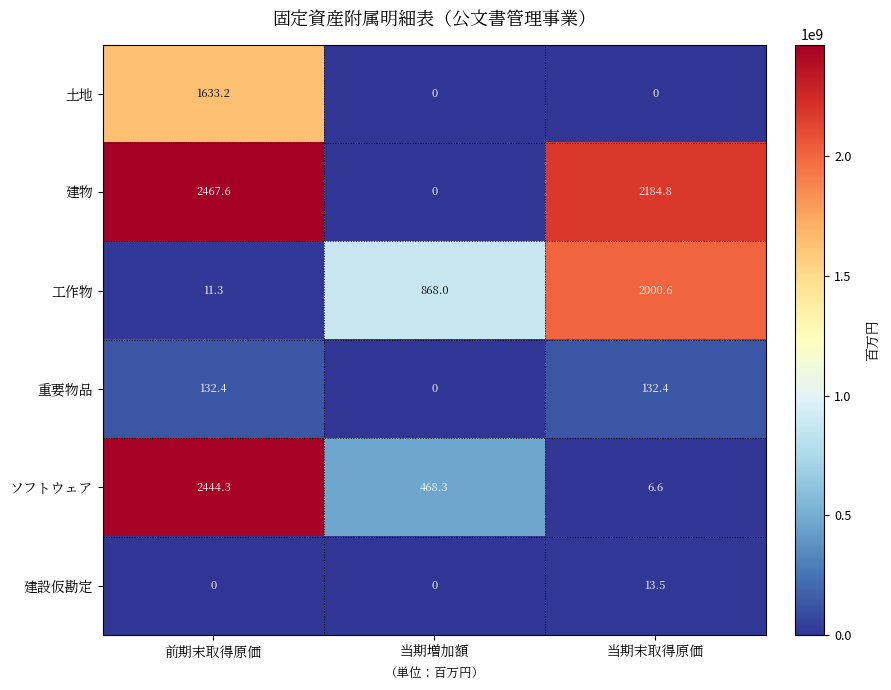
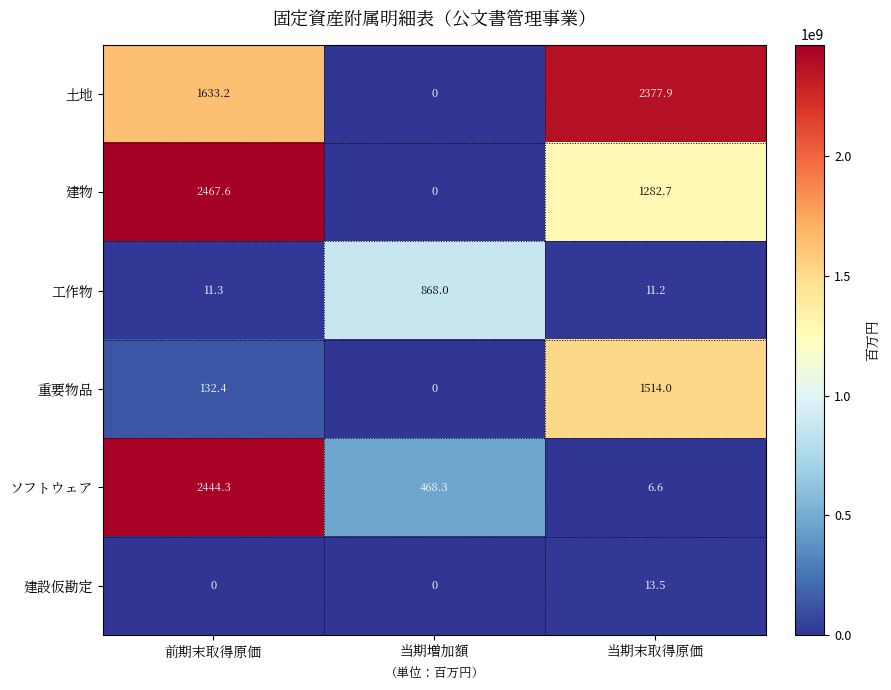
  {
    "土地": {
      "前期末取得原価": 1633.2,
      "当期増加額": 0,
-     "当期末取得原価": 0
+     "当期末取得原価": 2377.9
    },
    "建物": {
      "前期末取得原価": 2467.6,
      "当期増加額": 0,
-     "当期末取得原価": 2184.8
+     "当期末取得原価": 1282.7
    },
    "工作物": {
      "前期末取得原価": 11.3,
      "当期増加額": 868.0,
-     "当期末取得原価": 2000.6
+     "当期末取得原価": 11.2
    },
    "重要物品": {
      "前期末取得原価": 132.4,
      "当期増加額": 0,
-     "当期末取得原価": 132.4
+     "当期末取得原価": 1514.0
    },
    "ソフトウェア": {
      "前期末取得原価": 2444.3,
      "当期増加額": 468.3,
      "当期末取得原価": 6.6
    },
    "建設仮勘定": {
      "前期末取得原価": 0,
      "当期増加額": 0,
      "当期末取得原価": 13.5
    }
  }
